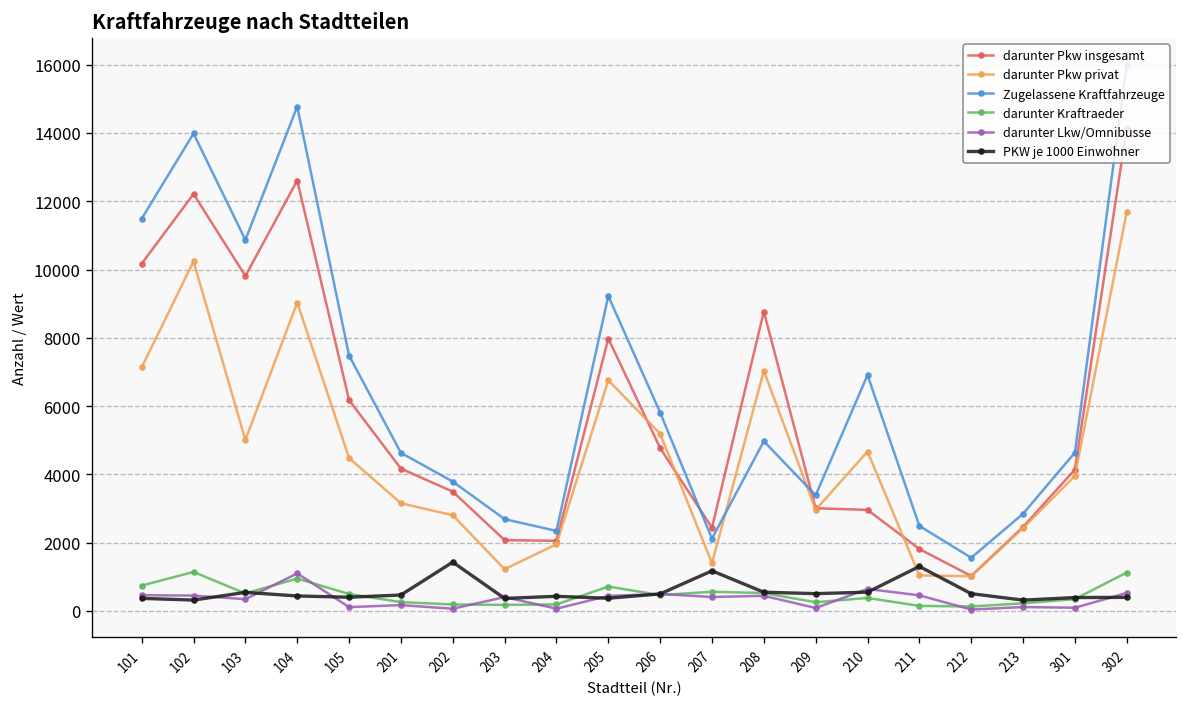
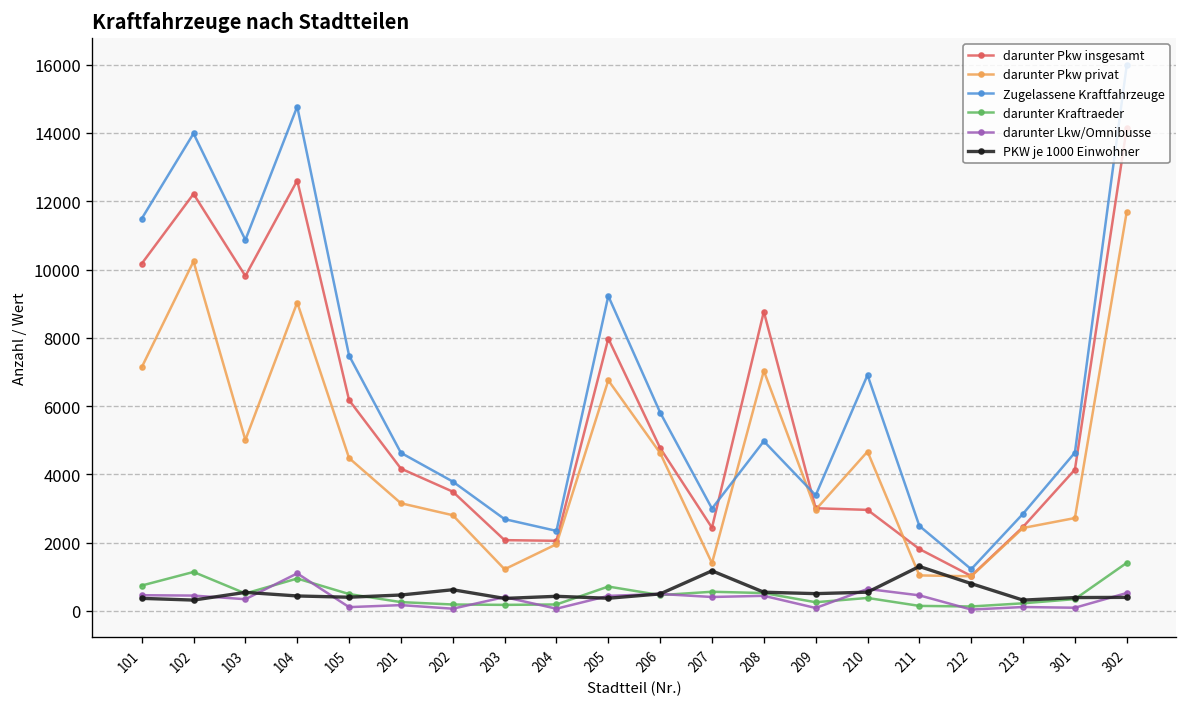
  {
    "darunter Pkw insgesamt": {
      "101": 10200,
      "102": 12200,
      "103": 9800,
      "104": 12600,
      "105": 6200,
      "201": 4200,
      "202": 3500,
      "203": 2100,
      "204": 2100,
      "205": 8000,
      "206": 4800,
      "207": 2400,
      "208": 8800,
      "210": 3000,
      "211": 1800,
      "301": 4100
    },
    "darunter Pkw privat": {
      "101": 7100,
      "102": 10200,
      "103": 5000,
      "104": 9000,
      "105": 4500,
      "201": 3200,
      "202": 2800,
      "203": 1200,
      "204": 2000,
      "205": 6800,
-     "206": 5200,
+     "206": 4600,
      "207": 1400,
      "208": 7000,
      "210": 4700,
      "211": 1000,
-     "301": 4000,
+     "301": 2700,
      "302": 11700
    },
    "Zugelassene Kraftfahrzeuge": {
      "101": 11500,
      "102": 14000,
      "103": 10900,
      "104": 14800,
      "105": 7500,
      "201": 4600,
      "202": 3800,
      "203": 2700,
      "204": 2300,
      "205": 9200,
      "206": 5800,
-     "207": 2100,
+     "207": 3000,
      "208": 5000,
      "209": 3400,
      "210": 6900,
      "211": 2500,
-     "212": 1600,
+     "212": 1200,
      "213": 2800,
      "301": 4600
    },
    "darunter Kraftraeder": {
      "101": 700,
      "102": 1100,
      "104": 1000,
      "105": 500,
      "202": 200,
      "203": 200,
      "204": 200,
      "205": 700,
      "207": 600,
      "209": 300,
      "210": 400,
      "211": 100,
      "212": 100,
      "213": 200,
-     "302": 1100
+     "302": 1400
    },
    "darunter Lkw/Omnibusse": {
      "101": 500,
      "102": 500,
      "103": 300,
      "104": 1100,
      "105": 100,
      "202": 100,
      "204": 100,
      "207": 400,
      "209": 100,
      "210": 600,
      "211": 500,
      "212": 0,
      "213": 100,
      "301": 100,
      "302": 500
    },
    "PKW je 1000 Einwohner": {
      "101": 400,
      "102": 300,
      "104": 400,
      "105": 400,
      "201": 500,
-     "202": 1400,
+     "202": 600,
      "204": 400,
      "207": 1200,
      "209": 500,
      "210": 600,
      "211": 1300,
-     "212": 500,
+     "212": 800,
      "213": 300,
      "302": 400
    }
  }
